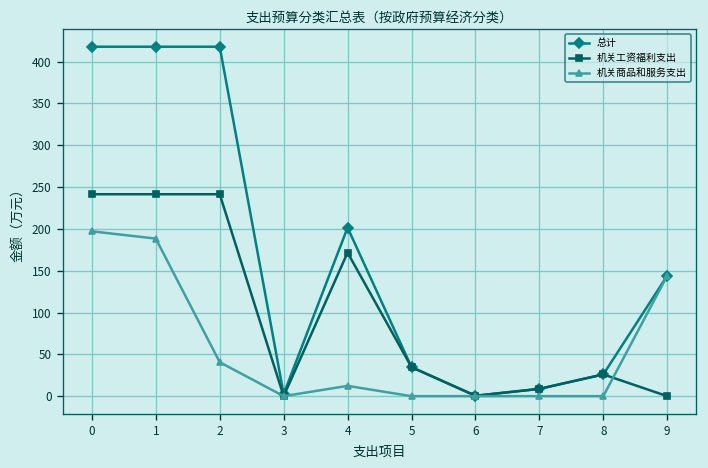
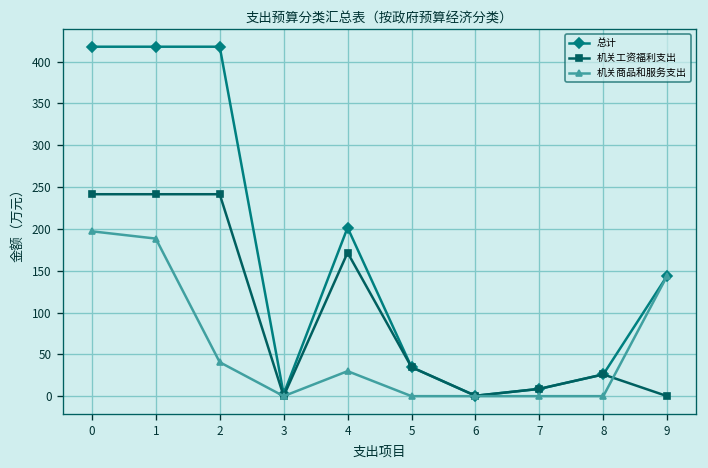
  {
    "机关商品和服务支出": {
      "0": 200,
      "1": 190,
      "2": 40,
-     "4": 10,
+     "4": 30,
      "5": 0,
      "7": 0,
      "8": 0
    }
  }
